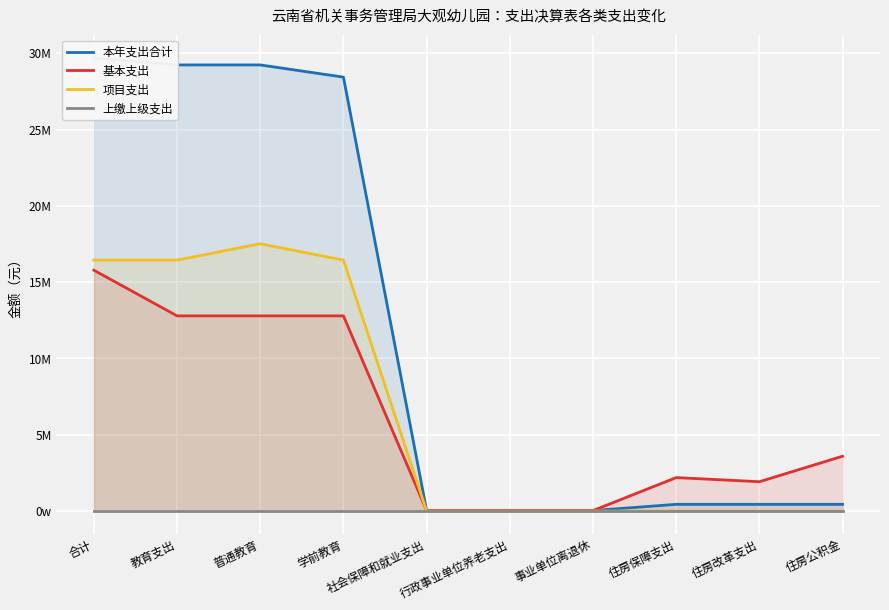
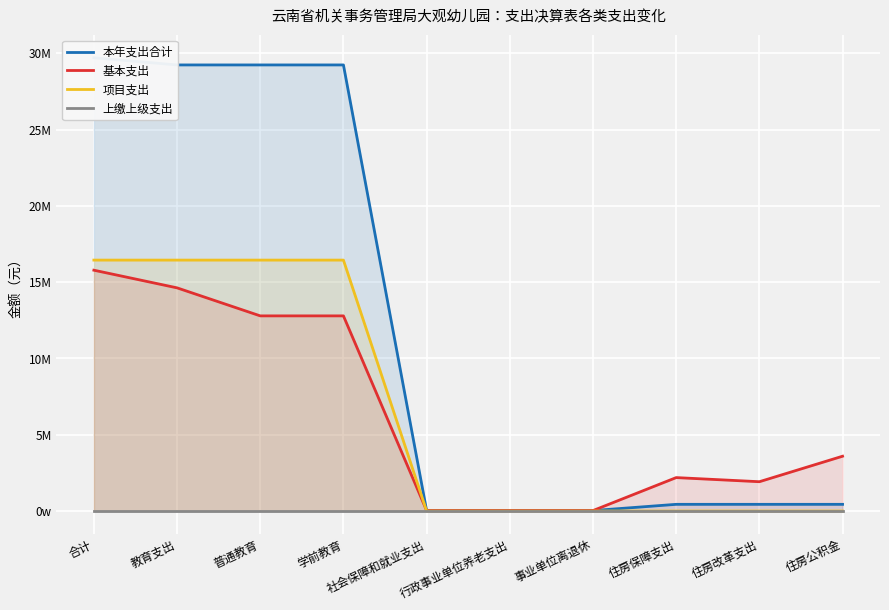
  {
    "本年支出合计": {
      "普通教育": 29200000,
-     "学前教育": 28400000,
+     "学前教育": 29200000,
      "住房保障支出": 400000,
      "住房改革支出": 400000,
      "住房公积金": 400000
    },
    "基本支出": {
      "合计": 15800000,
-     "教育支出": 12800000,
+     "教育支出": 14600000,
      "普通教育": 12800000,
      "学前教育": 12800000,
      "住房保障支出": 2200000,
      "住房改革支出": 1900000,
      "住房公积金": 3600000
    },
    "项目支出": {
      "合计": 16400000,
      "教育支出": 16400000,
-     "普通教育": 17500000,
+     "普通教育": 16400000,
      "学前教育": 16400000
    },
    "上缴上级支出": {
      "合计": 0,
      "教育支出": 0,
      "普通教育": 0,
      "学前教育": 0
    }
  }
